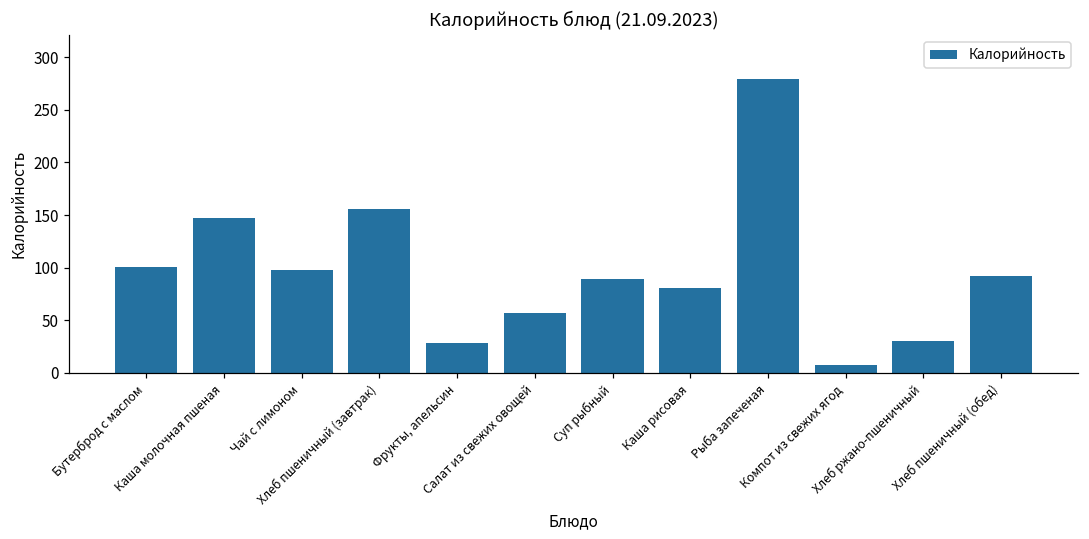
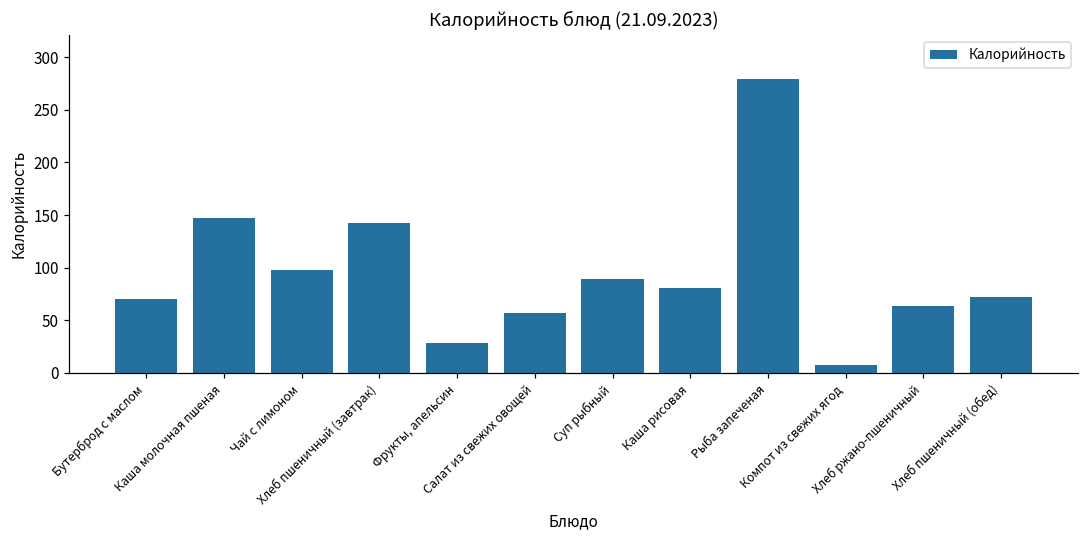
  {
-   "Бутерброд с маслом": 100,
+   "Бутерброд с маслом": 70,
    "Каша молочная пшеная": 150,
    "Чай с лимоном": 100,
-   "Хлеб пшеничный (завтрак)": 160,
+   "Хлеб пшеничный (завтрак)": 140,
    "Фрукты, апельсин": 30,
    "Салат из свежих овощей": 60,
    "Суп рыбный": 90,
    "Каша рисовая": 80,
    "Рыба запеченая": 280,
    "Компот из свежих ягод": 10,
-   "Хлеб ржано-пшеничный": 30,
-   "Хлеб пшеничный (обед)": 90
+   "Хлеб ржано-пшеничный": 60,
+   "Хлеб пшеничный (обед)": 70
  }
